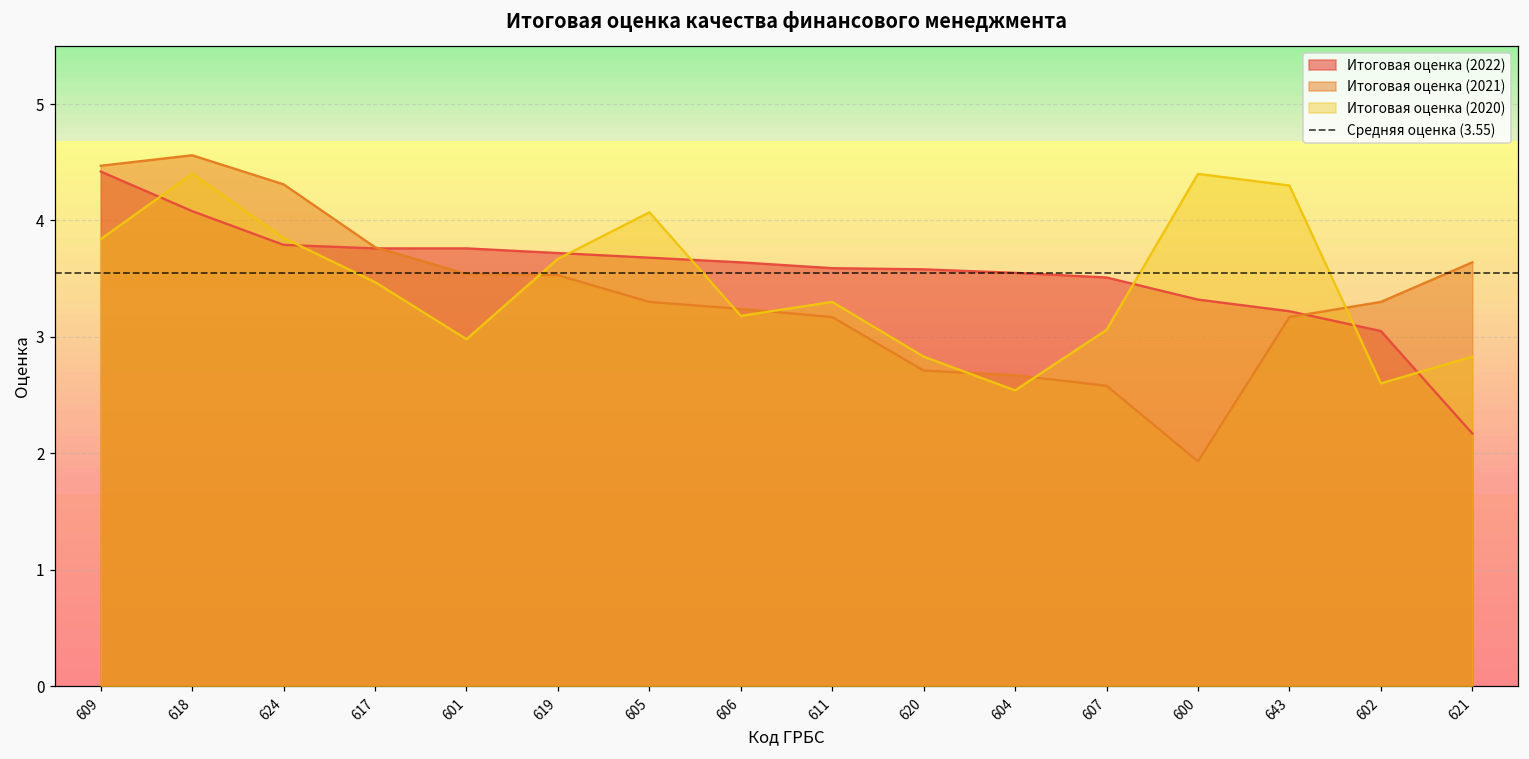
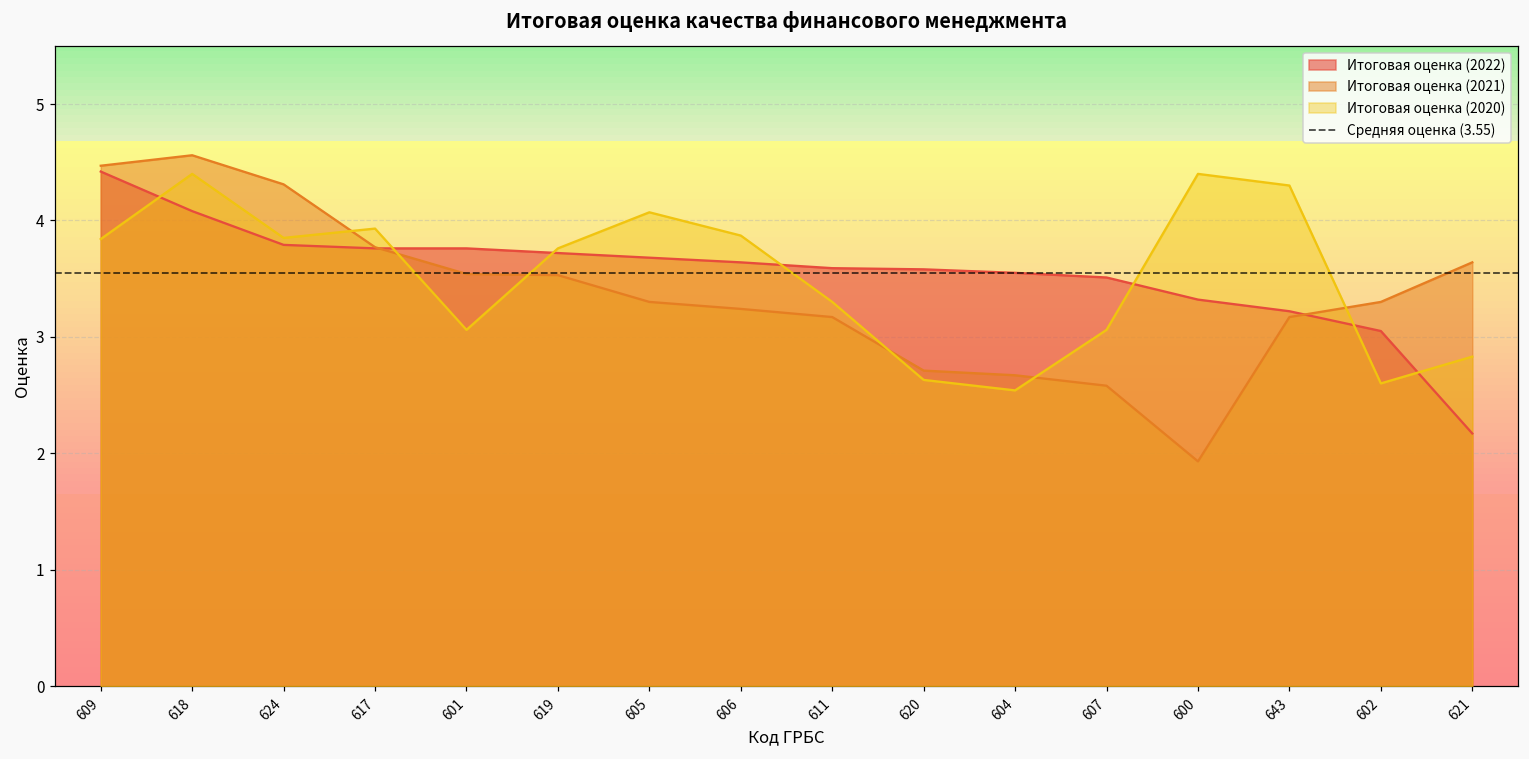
  {
    "Итоговая оценка (2020)": {
      "609": 3.84,
      "618": 4.40,
      "624": 3.85,
-     "617": 3.47,
-     "601": 2.98,
-     "619": 3.67,
+     "617": 3.93,
+     "601": 3.06,
+     "619": 3.76,
      "605": 4.07,
-     "606": 3.18,
+     "606": 3.87,
      "611": 3.30,
-     "620": 2.83,
+     "620": 2.63,
      "604": 2.54,
      "607": 3.06,
      "600": 4.40,
      "643": 4.30,
      "602": 2.60,
      "621": 2.83
    }
  }
